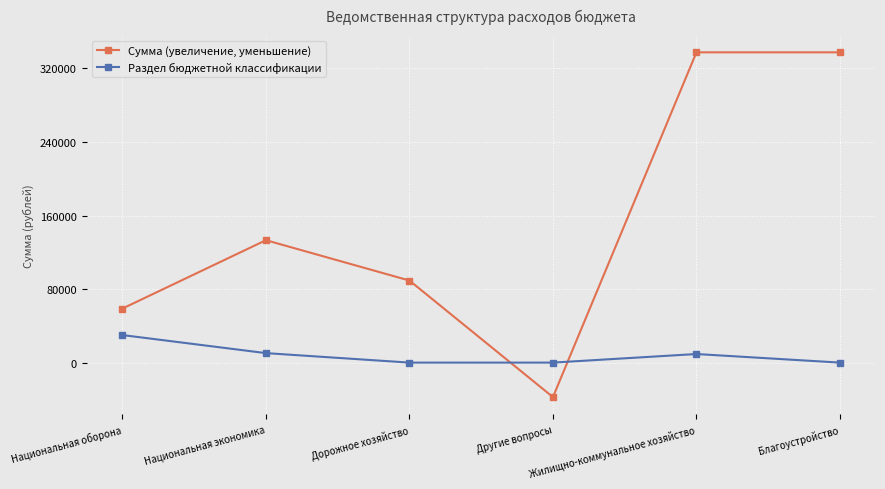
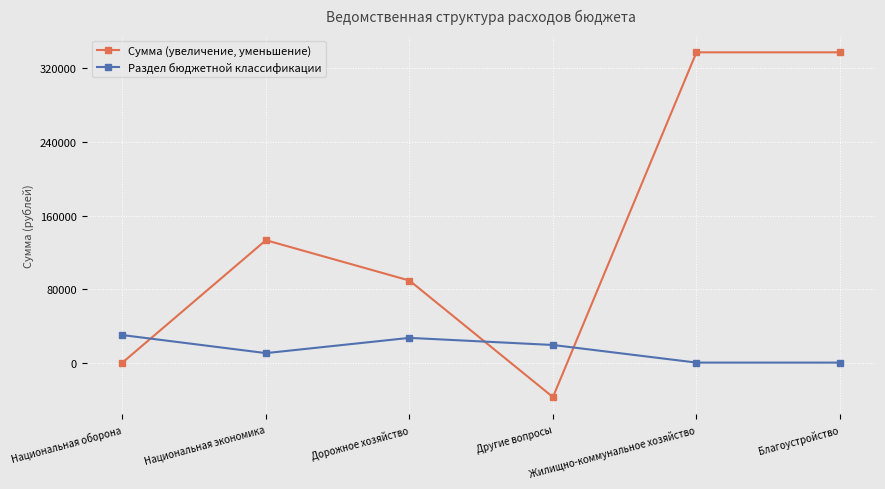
  {
    "Сумма (увеличение, уменьшение)": {
-     "Национальная оборона": 60000,
+     "Национальная оборона": 0,
      "Национальная экономика": 130000,
      "Дорожное хозяйство": 90000,
      "Другие вопросы": -40000,
      "Жилищно-коммунальное хозяйство": 340000,
      "Благоустройство": 340000
    },
    "Раздел бюджетной классификации": {
      "Национальная оборона": 30000,
      "Национальная экономика": 10000,
-     "Дорожное хозяйство": 0,
-     "Другие вопросы": 0,
-     "Жилищно-коммунальное хозяйство": 10000,
+     "Дорожное хозяйство": 30000,
+     "Другие вопросы": 20000,
+     "Жилищно-коммунальное хозяйство": 0,
      "Благоустройство": 0
    }
  }
